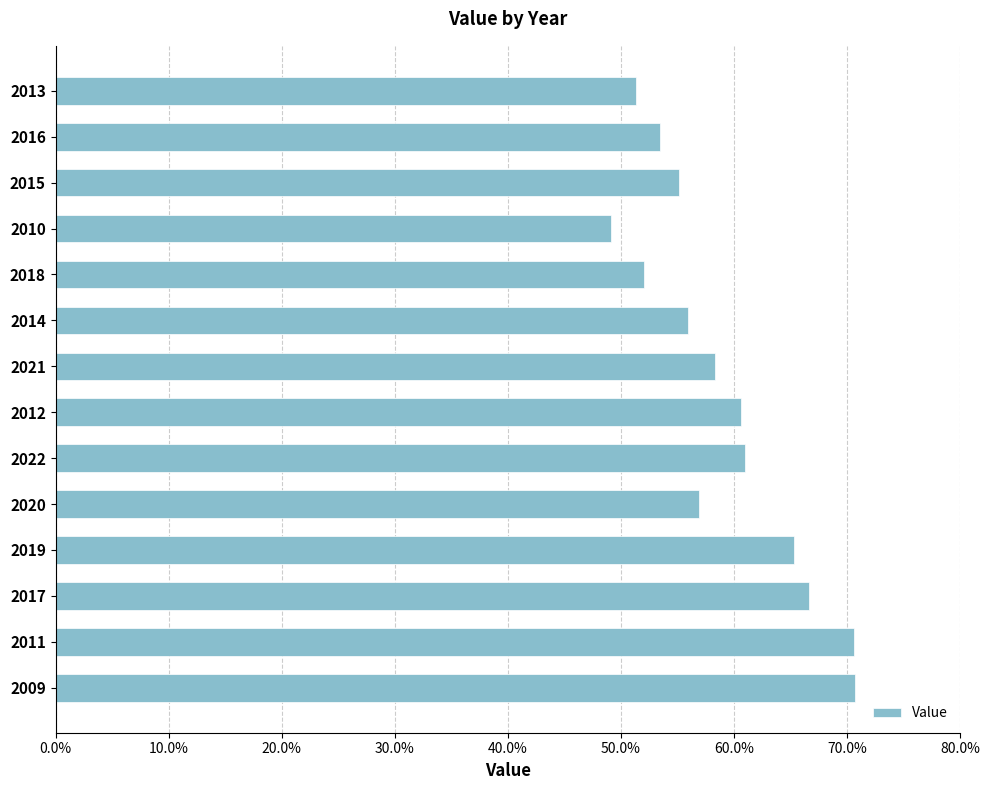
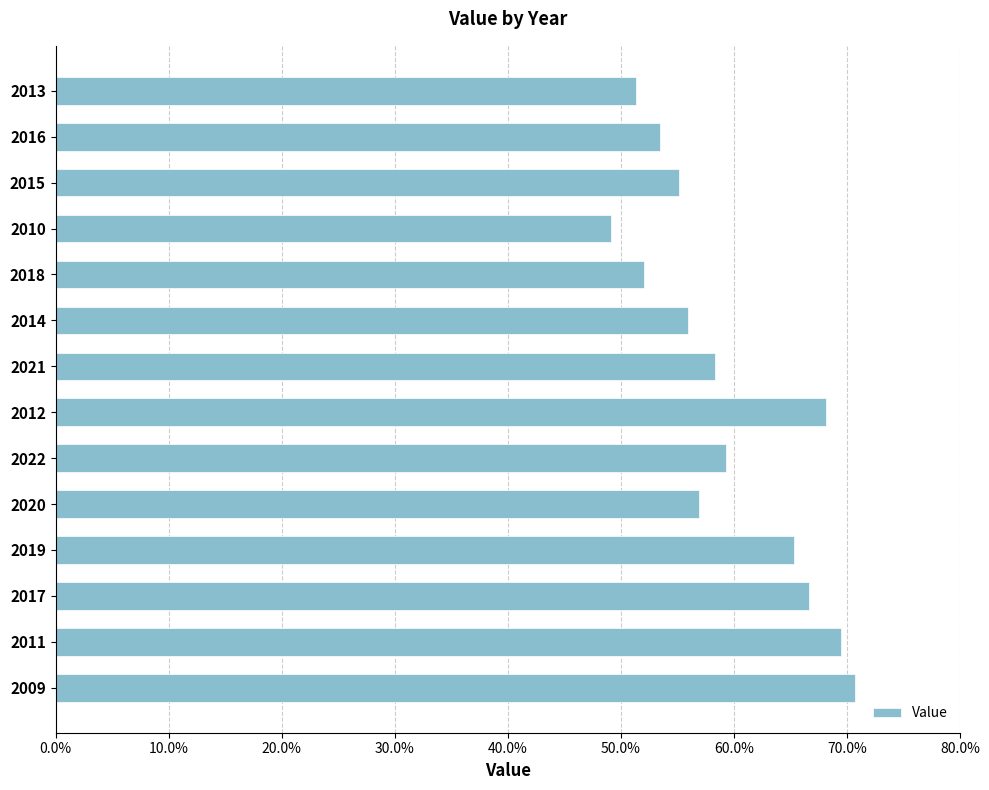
  {
    "2013": "51.3%",
    "2016": "53.5%",
    "2015": "55.2%",
    "2010": "49.1%",
    "2018": "52.0%",
    "2014": "55.9%",
    "2021": "58.3%",
-   "2012": "60.7%",
-   "2022": "60.9%",
+   "2012": "68.1%",
+   "2022": "59.3%",
    "2020": "57.0%",
    "2019": "65.3%",
    "2017": "66.7%",
-   "2011": "70.6%",
+   "2011": "69.5%",
    "2009": "70.7%"
  }
